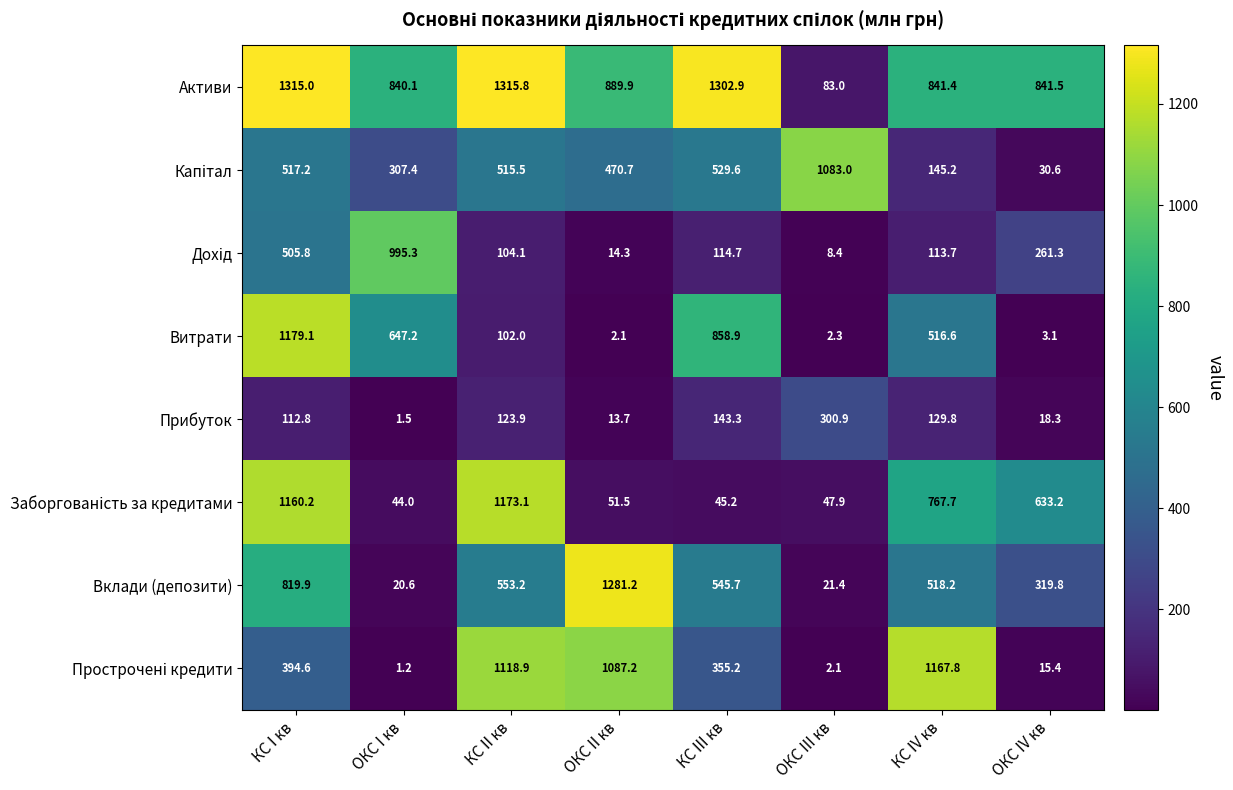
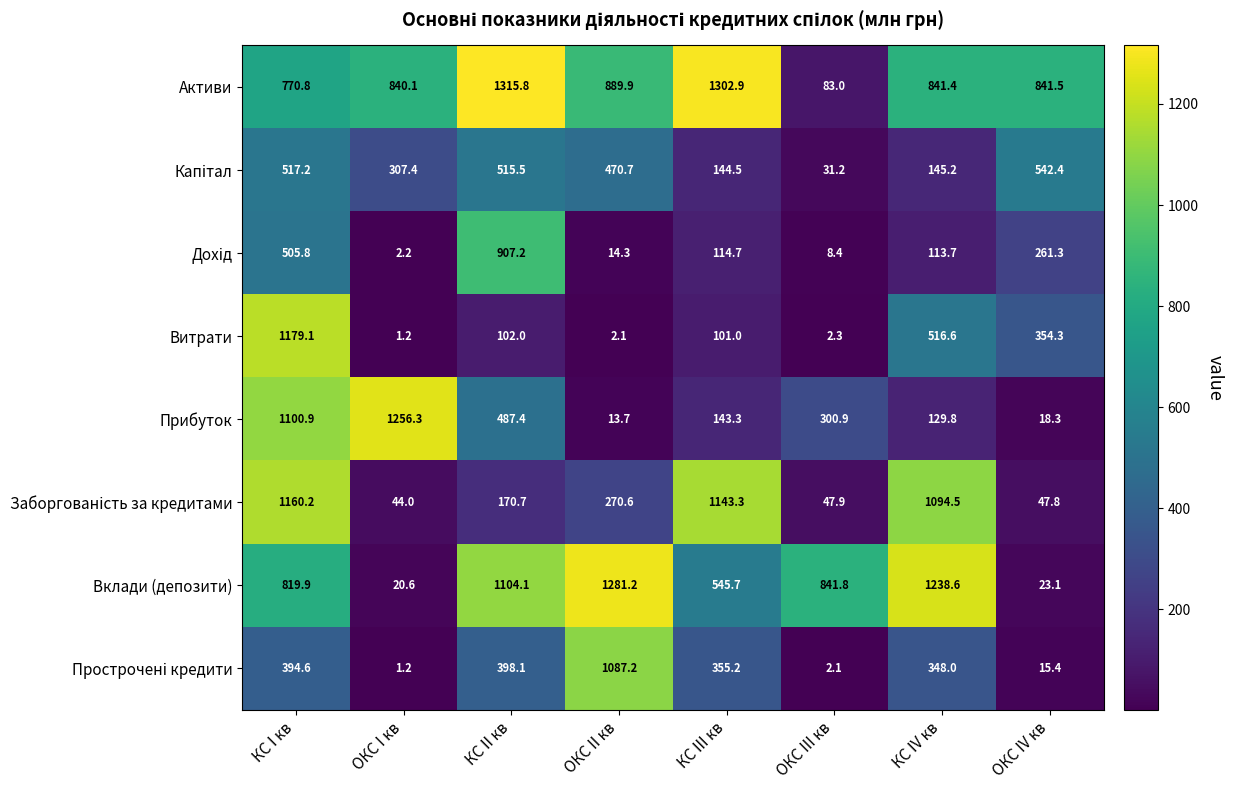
  {
    "Активи": {
-     "КС І кв": 1315.0,
+     "КС І кв": 770.8,
      "ОКС І кв": 840.1,
      "КС ІІ кв": 1315.8,
      "ОКС ІІ кв": 889.9,
      "КС ІІІ кв": 1302.9,
      "ОКС ІІІ кв": 83.0,
      "КС ІV кв": 841.4,
      "ОКС ІV кв": 841.5
    },
    "Капітал": {
      "КС І кв": 517.2,
      "ОКС І кв": 307.4,
      "КС ІІ кв": 515.5,
      "ОКС ІІ кв": 470.7,
-     "КС ІІІ кв": 529.6,
-     "ОКС ІІІ кв": 1083.0,
+     "КС ІІІ кв": 144.5,
+     "ОКС ІІІ кв": 31.2,
      "КС ІV кв": 145.2,
-     "ОКС ІV кв": 30.6
+     "ОКС ІV кв": 542.4
    },
    "Дохід": {
      "КС І кв": 505.8,
-     "ОКС І кв": 995.3,
-     "КС ІІ кв": 104.1,
+     "ОКС І кв": 2.2,
+     "КС ІІ кв": 907.2,
      "ОКС ІІ кв": 14.3,
      "КС ІІІ кв": 114.7,
      "ОКС ІІІ кв": 8.4,
      "КС ІV кв": 113.7,
      "ОКС ІV кв": 261.3
    },
    "Витрати": {
      "КС І кв": 1179.1,
-     "ОКС І кв": 647.2,
+     "ОКС І кв": 1.2,
      "КС ІІ кв": 102.0,
      "ОКС ІІ кв": 2.1,
-     "КС ІІІ кв": 858.9,
+     "КС ІІІ кв": 101.0,
      "ОКС ІІІ кв": 2.3,
      "КС ІV кв": 516.6,
-     "ОКС ІV кв": 3.1
+     "ОКС ІV кв": 354.3
    },
    "Прибуток": {
-     "КС І кв": 112.8,
-     "ОКС І кв": 1.5,
-     "КС ІІ кв": 123.9,
+     "КС І кв": 1100.9,
+     "ОКС І кв": 1256.3,
+     "КС ІІ кв": 487.4,
      "ОКС ІІ кв": 13.7,
      "КС ІІІ кв": 143.3,
      "ОКС ІІІ кв": 300.9,
      "КС ІV кв": 129.8,
      "ОКС ІV кв": 18.3
    },
    "Заборгованість за кредитами": {
      "КС І кв": 1160.2,
      "ОКС І кв": 44.0,
-     "КС ІІ кв": 1173.1,
-     "ОКС ІІ кв": 51.5,
-     "КС ІІІ кв": 45.2,
+     "КС ІІ кв": 170.7,
+     "ОКС ІІ кв": 270.6,
+     "КС ІІІ кв": 1143.3,
      "ОКС ІІІ кв": 47.9,
-     "КС ІV кв": 767.7,
-     "ОКС ІV кв": 633.2
+     "КС ІV кв": 1094.5,
+     "ОКС ІV кв": 47.8
    },
    "Вклади (депозити)": {
      "КС І кв": 819.9,
      "ОКС І кв": 20.6,
-     "КС ІІ кв": 553.2,
+     "КС ІІ кв": 1104.1,
      "ОКС ІІ кв": 1281.2,
      "КС ІІІ кв": 545.7,
-     "ОКС ІІІ кв": 21.4,
-     "КС ІV кв": 518.2,
-     "ОКС ІV кв": 319.8
+     "ОКС ІІІ кв": 841.8,
+     "КС ІV кв": 1238.6,
+     "ОКС ІV кв": 23.1
    },
    "Прострочені кредити": {
      "КС І кв": 394.6,
      "ОКС І кв": 1.2,
-     "КС ІІ кв": 1118.9,
+     "КС ІІ кв": 398.1,
      "ОКС ІІ кв": 1087.2,
      "КС ІІІ кв": 355.2,
      "ОКС ІІІ кв": 2.1,
-     "КС ІV кв": 1167.8,
+     "КС ІV кв": 348.0,
      "ОКС ІV кв": 15.4
    }
  }
